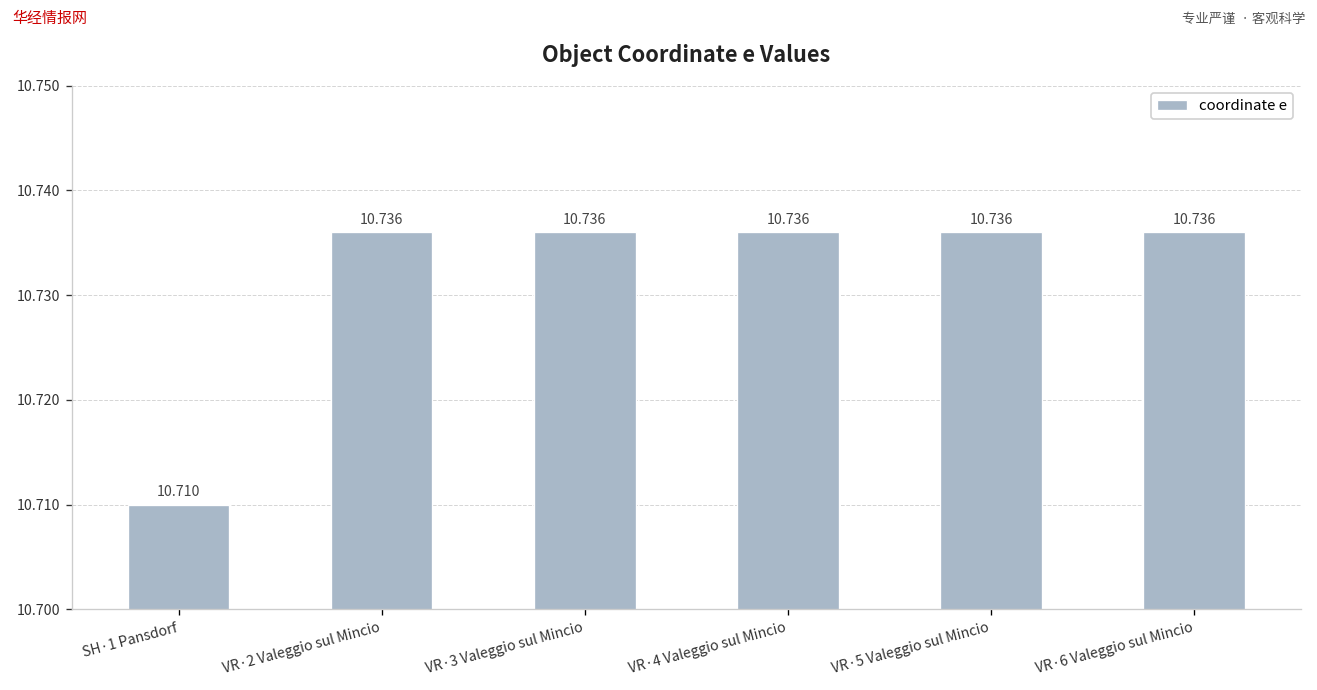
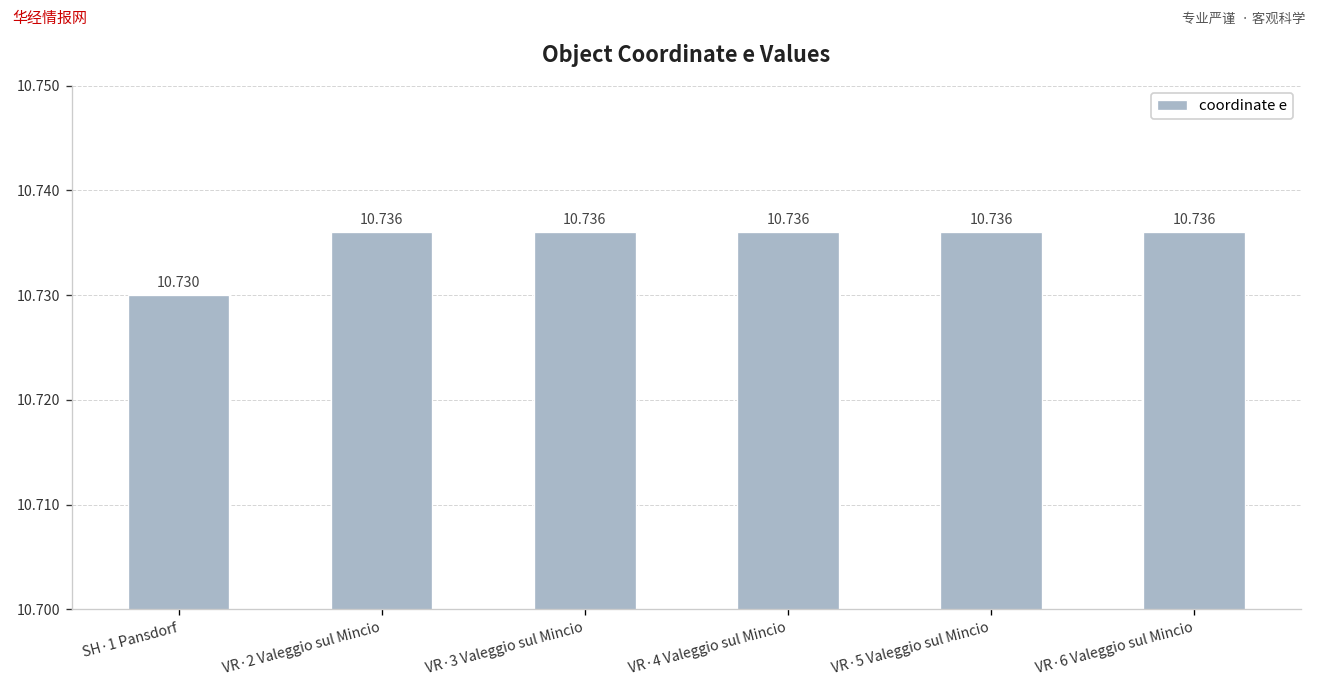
  {
-   "SH·1 Pansdorf": 10.710,
+   "SH·1 Pansdorf": 10.730,
    "VR·2 Valeggio sul Mincio": 10.736,
    "VR·3 Valeggio sul Mincio": 10.736,
    "VR·4 Valeggio sul Mincio": 10.736,
    "VR·5 Valeggio sul Mincio": 10.736,
    "VR·6 Valeggio sul Mincio": 10.736
  }
